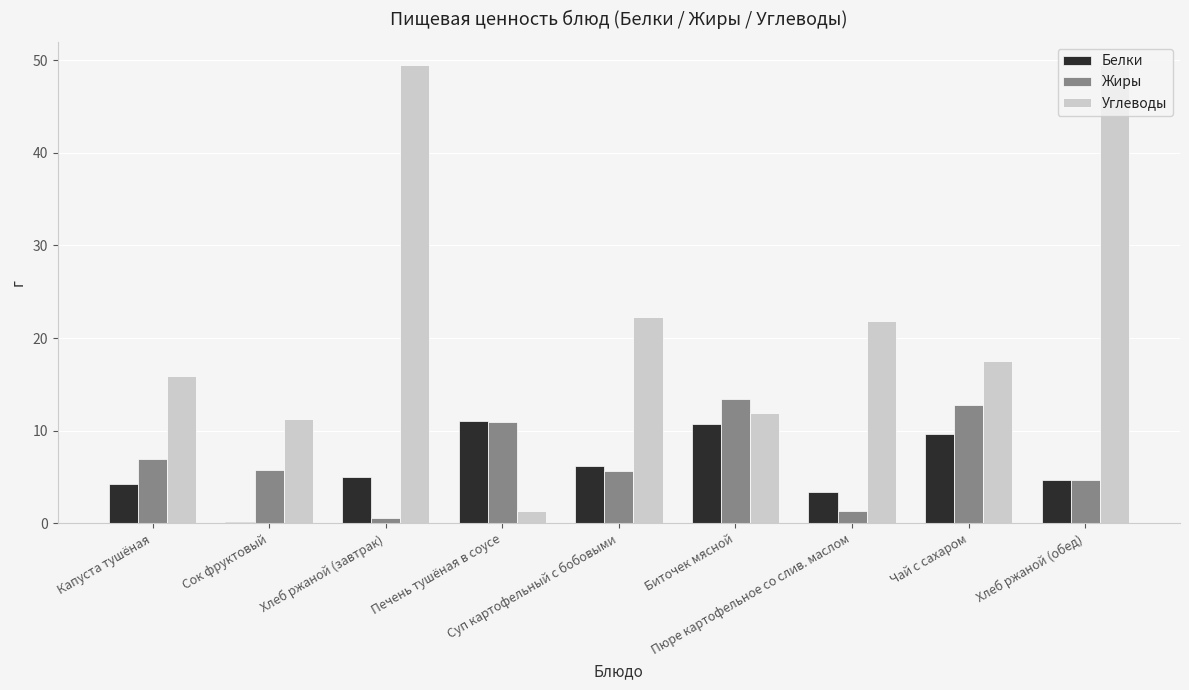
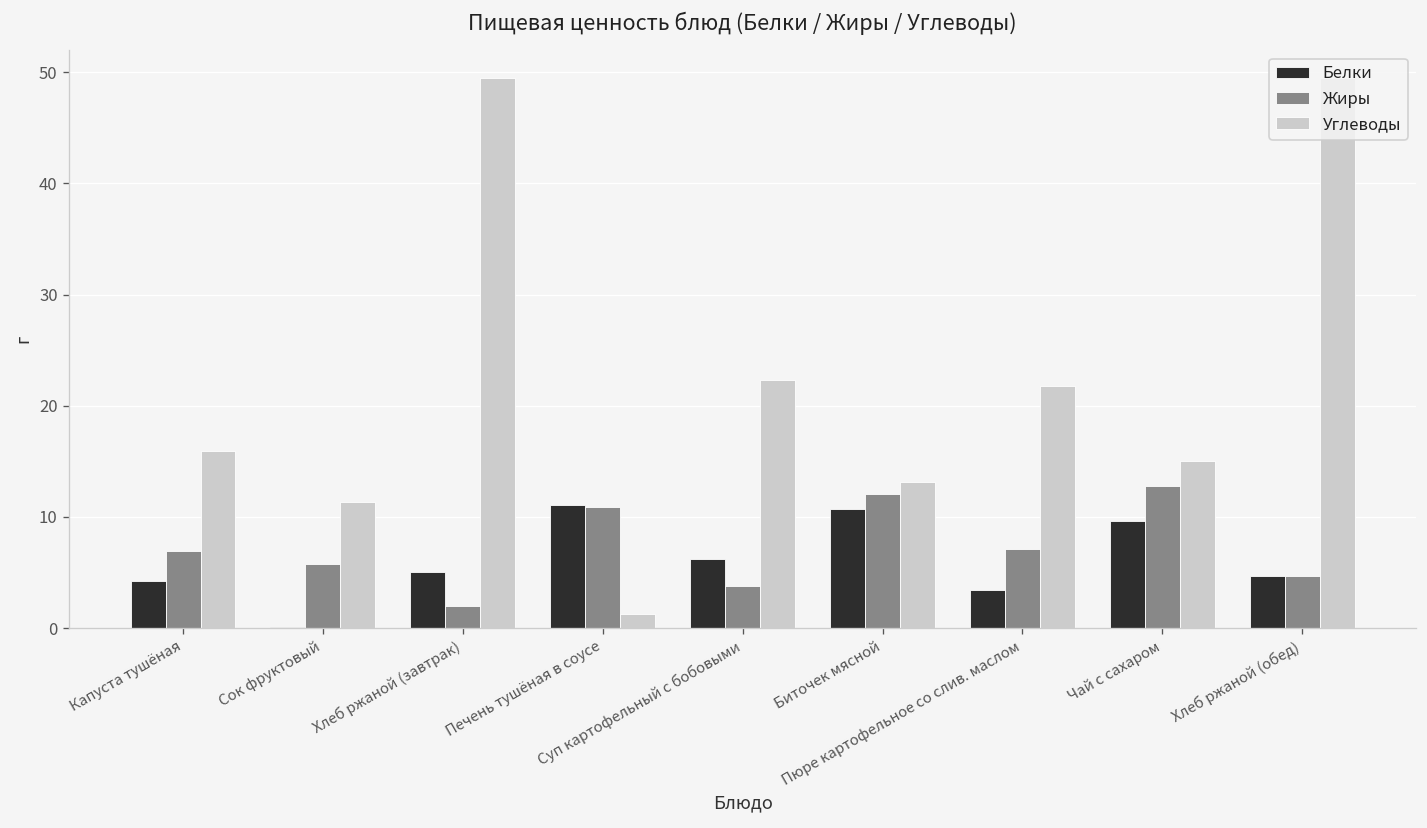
  {
    "Белки": {
      "Капуста тушёная": 4,
      "Хлеб ржаной (завтрак)": 5,
      "Печень тушёная в соусе": 11,
      "Суп картофельный с бобовыми": 6,
      "Биточек мясной": 11,
      "Пюре картофельное со слив. маслом": 3,
      "Чай с сахаром": 10,
      "Хлеб ржаной (обед)": 5
    },
    "Жиры": {
      "Капуста тушёная": 7,
      "Сок фруктовый": 6,
-     "Хлеб ржаной (завтрак)": 1,
+     "Хлеб ржаной (завтрак)": 2,
      "Печень тушёная в соусе": 11,
-     "Суп картофельный с бобовыми": 6,
-     "Биточек мясной": 13,
-     "Пюре картофельное со слив. маслом": 1,
+     "Суп картофельный с бобовыми": 4,
+     "Биточек мясной": 12,
+     "Пюре картофельное со слив. маслом": 7,
      "Чай с сахаром": 13,
      "Хлеб ржаной (обед)": 5
    },
    "Углеводы": {
      "Капуста тушёная": 16,
      "Сок фруктовый": 11,
      "Хлеб ржаной (завтрак)": 50,
      "Печень тушёная в соусе": 1,
      "Суп картофельный с бобовыми": 22,
-     "Биточек мясной": 12,
+     "Биточек мясной": 13,
      "Пюре картофельное со слив. маслом": 22,
-     "Чай с сахаром": 18
+     "Чай с сахаром": 15
    }
  }
